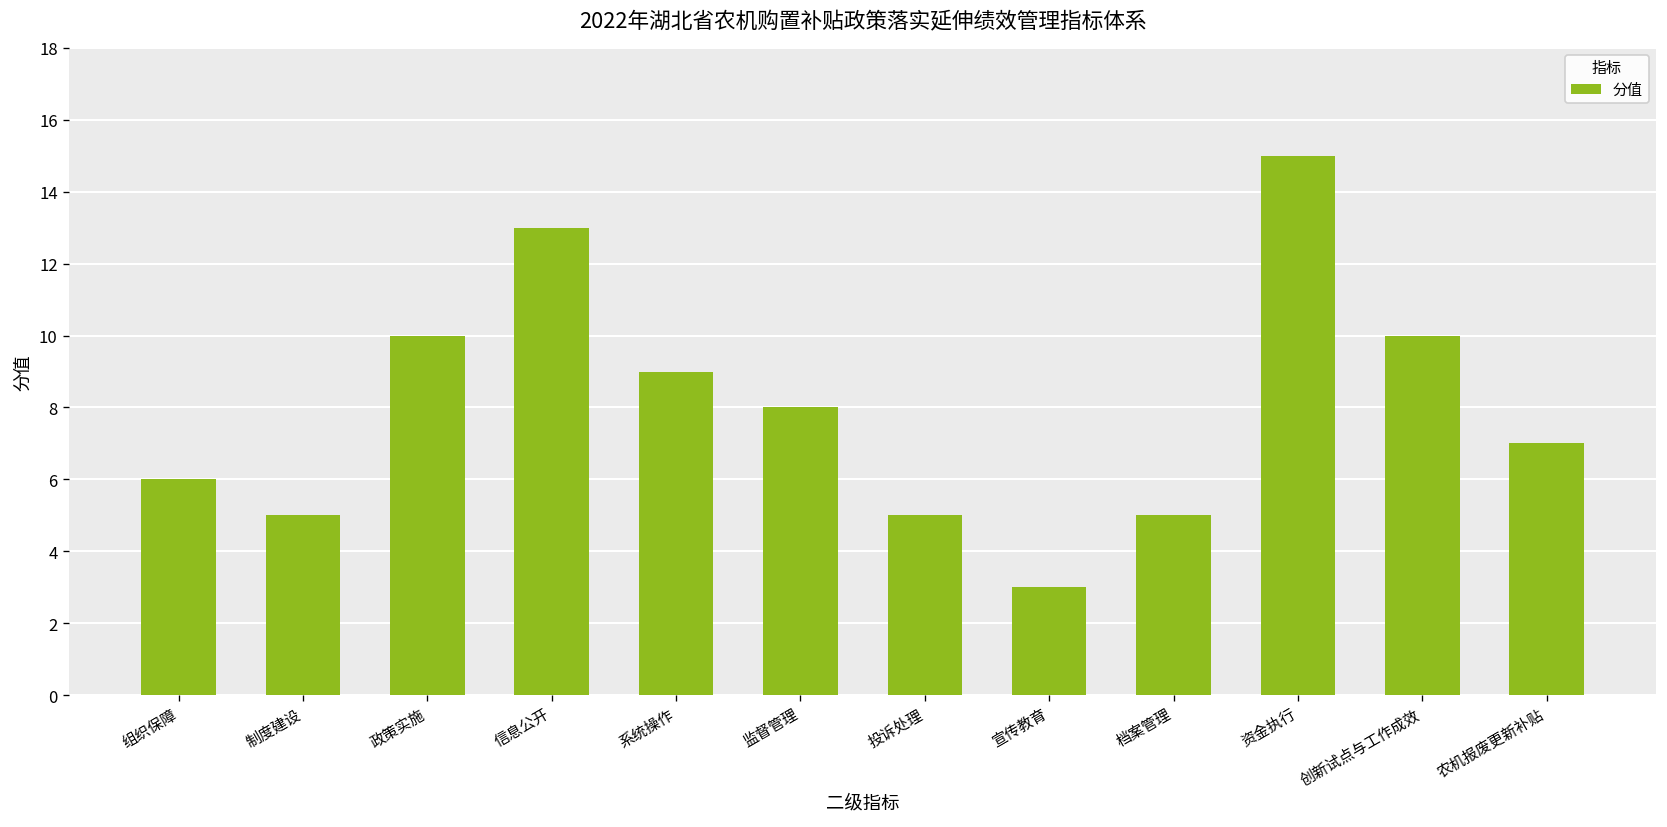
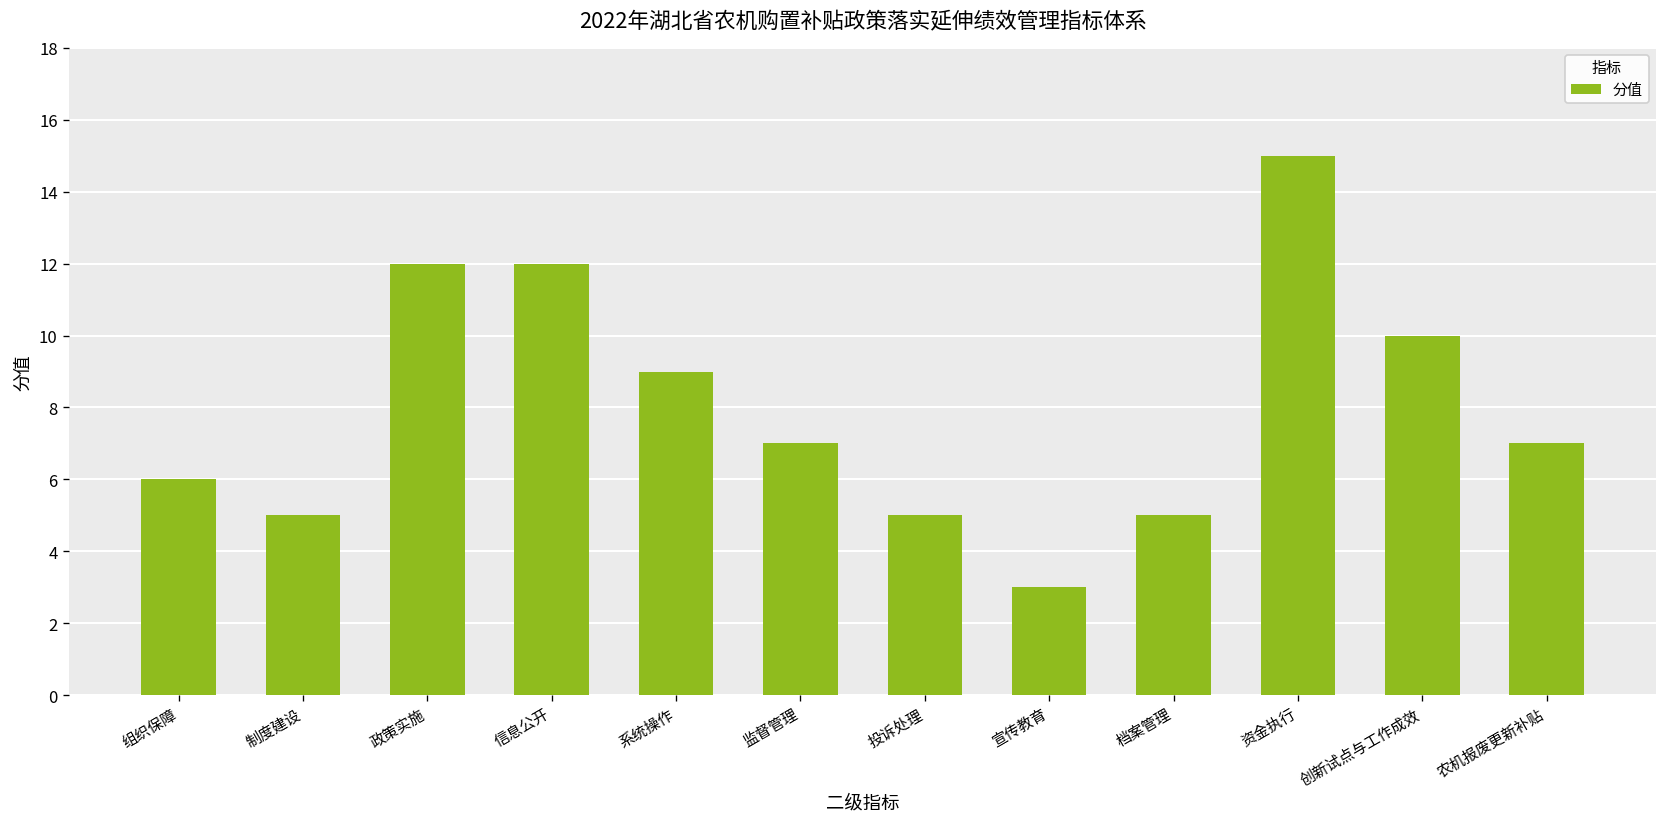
  {
    "组织保障": 6,
    "制度建设": 5,
-   "政策实施": 10,
-   "信息公开": 13,
+   "政策实施": 12,
+   "信息公开": 12,
    "系统操作": 9,
-   "监督管理": 8,
+   "监督管理": 7,
    "投诉处理": 5,
    "宣传教育": 3,
    "档案管理": 5,
    "资金执行": 15,
    "创新试点与工作成效": 10,
    "农机报废更新补贴": 7
  }
